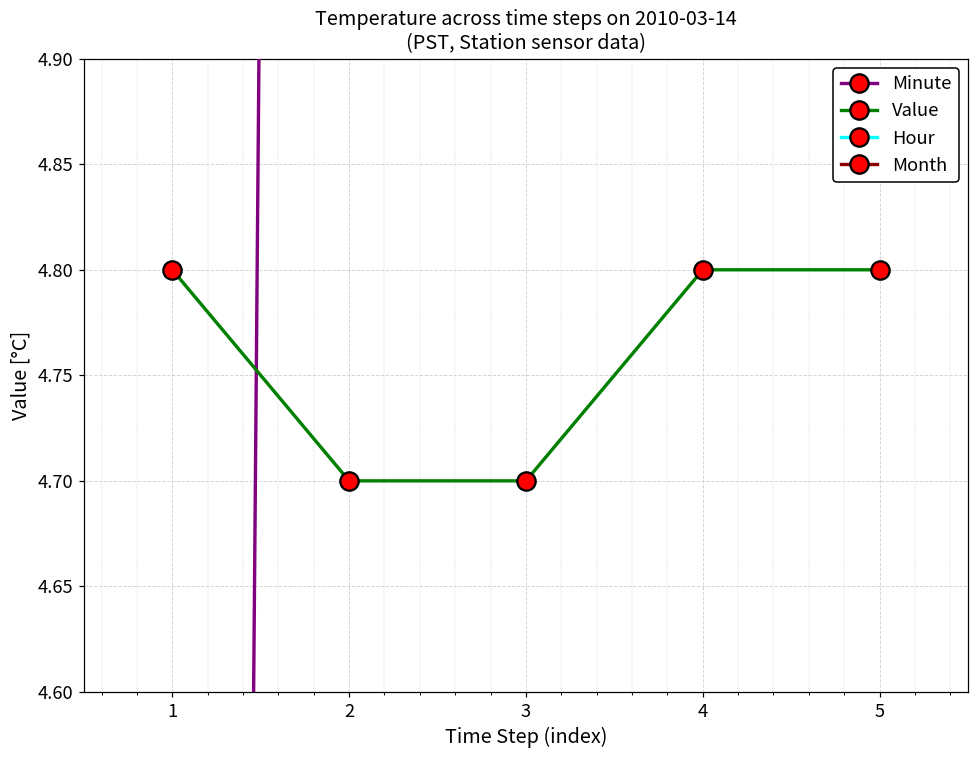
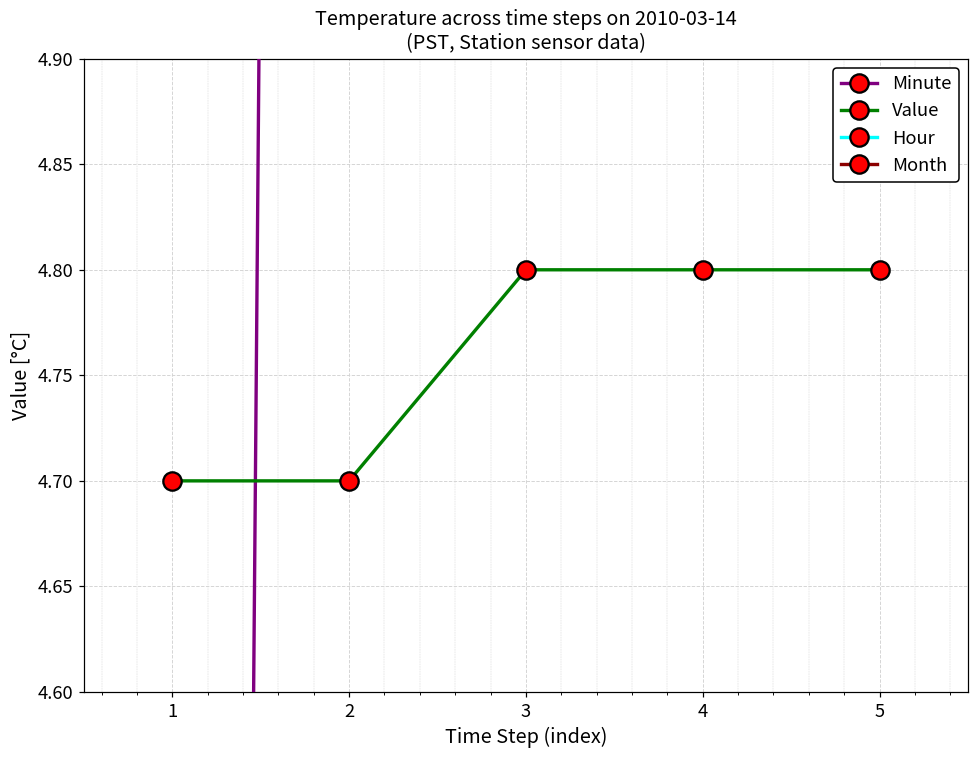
  {
    "Value": {
-     "1": 4.8,
+     "1": 4.7,
      "2": 4.7,
-     "3": 4.7,
+     "3": 4.8,
      "4": 4.8,
      "5": 4.8
    }
  }
